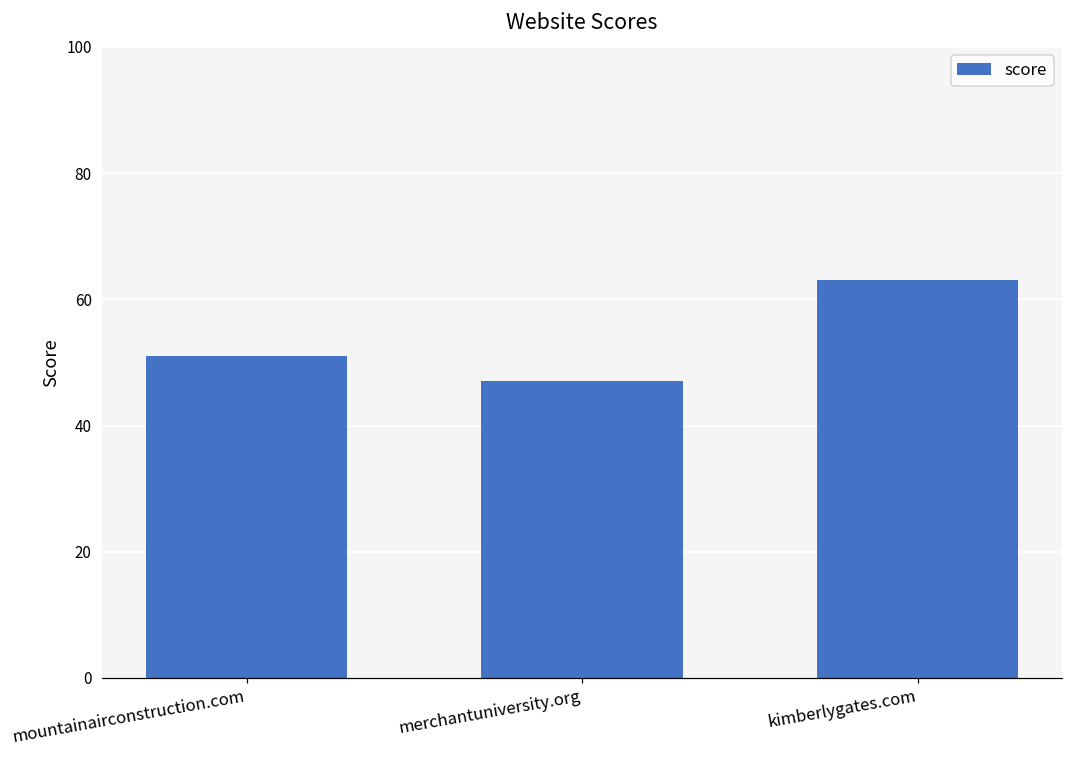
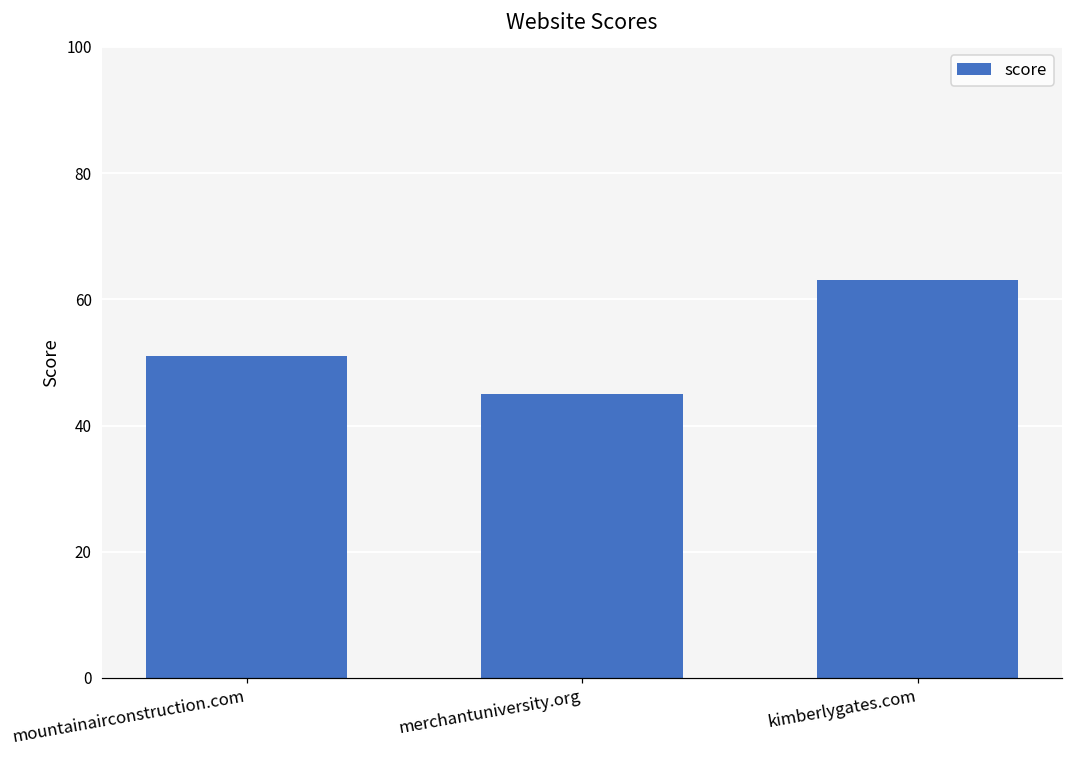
  {
    "mountainairconstruction.com": 51,
-   "merchantuniversity.org": 47,
+   "merchantuniversity.org": 45,
    "kimberlygates.com": 63
  }
